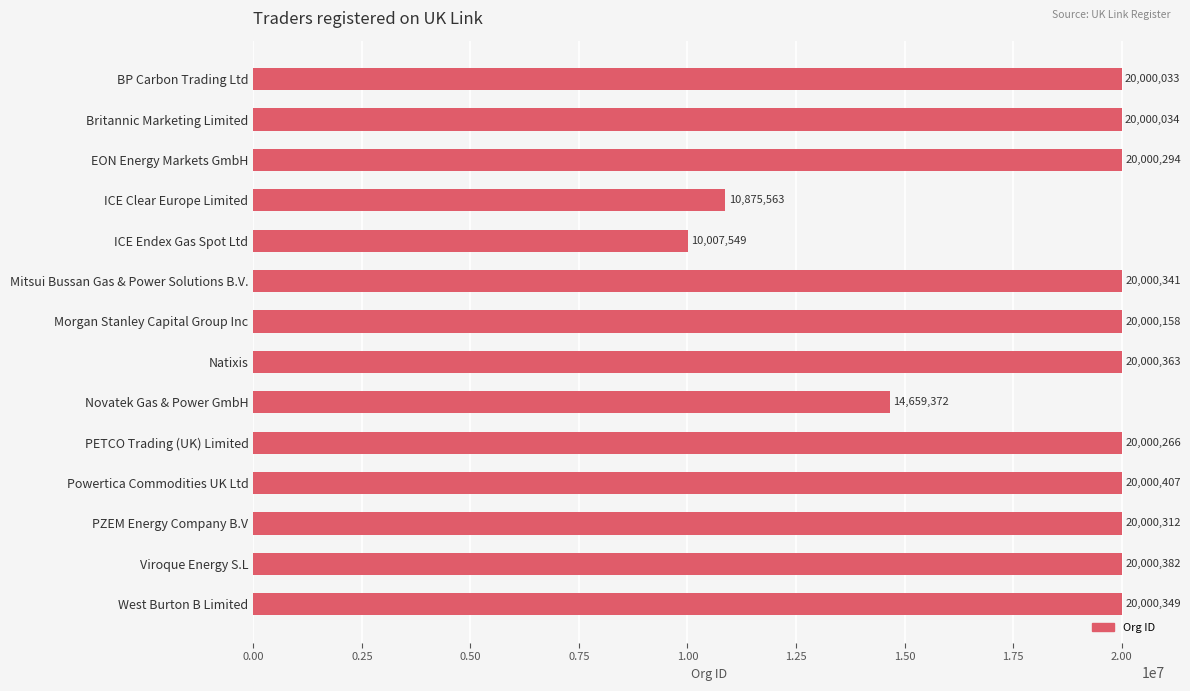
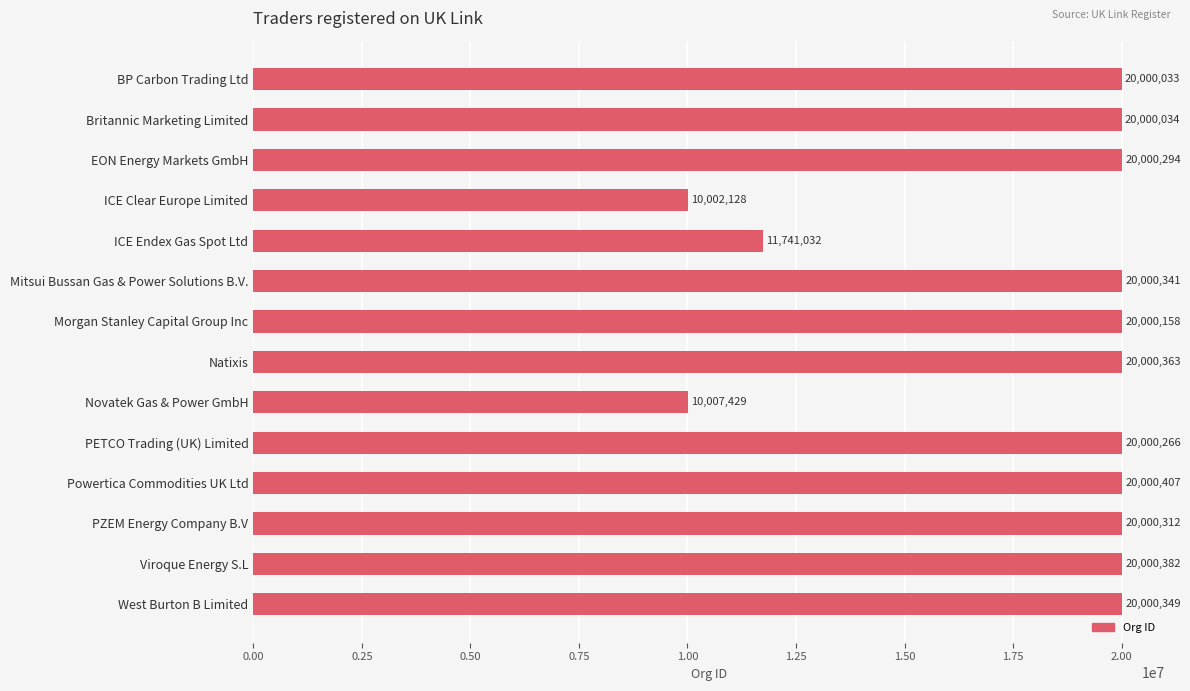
  {
    "BP Carbon Trading Ltd": "20,000,033",
    "Britannic Marketing Limited": "20,000,034",
    "EON Energy Markets GmbH": "20,000,294",
-   "ICE Clear Europe Limited": "10,875,563",
-   "ICE Endex Gas Spot Ltd": "10,007,549",
+   "ICE Clear Europe Limited": "10,002,128",
+   "ICE Endex Gas Spot Ltd": "11,741,032",
    "Mitsui Bussan Gas & Power Solutions B.V.": "20,000,341",
    "Morgan Stanley Capital Group Inc": "20,000,158",
    "Natixis": "20,000,363",
-   "Novatek Gas & Power GmbH": "14,659,372",
+   "Novatek Gas & Power GmbH": "10,007,429",
    "PETCO Trading (UK) Limited": "20,000,266",
    "Powertica Commodities UK Ltd": "20,000,407",
    "PZEM Energy Company B.V": "20,000,312",
    "Viroque Energy S.L": "20,000,382",
    "West Burton B Limited": "20,000,349"
  }
